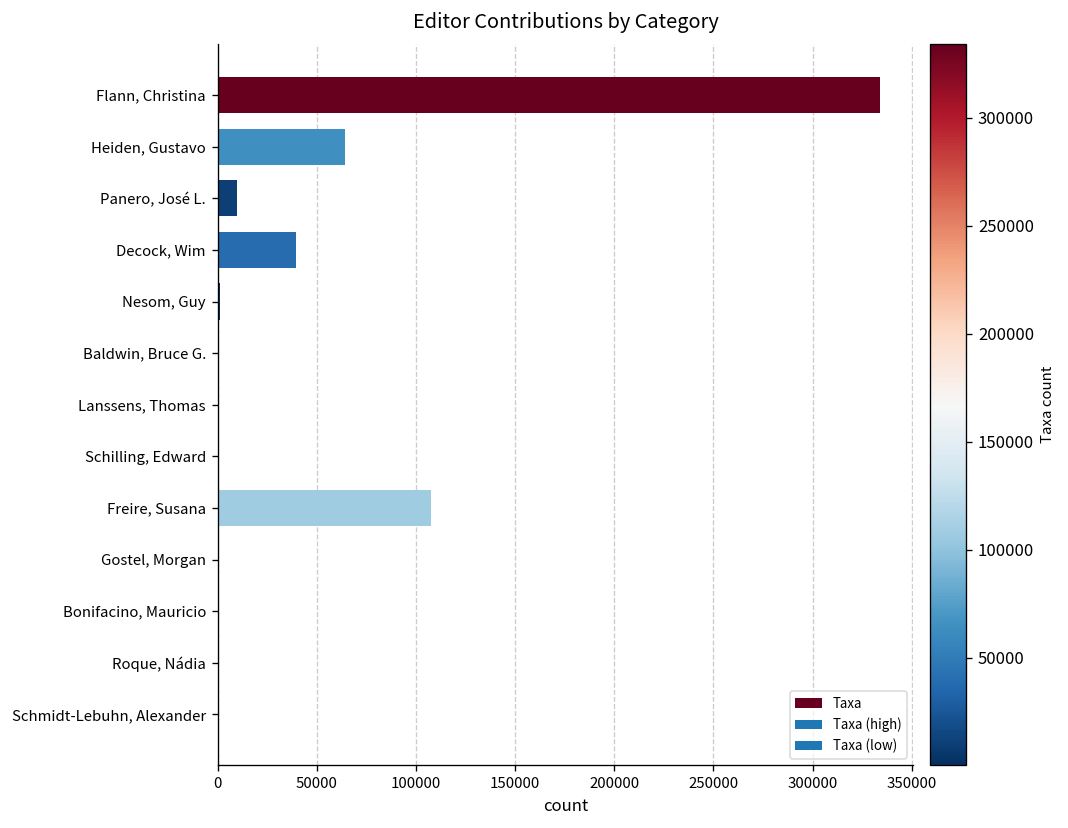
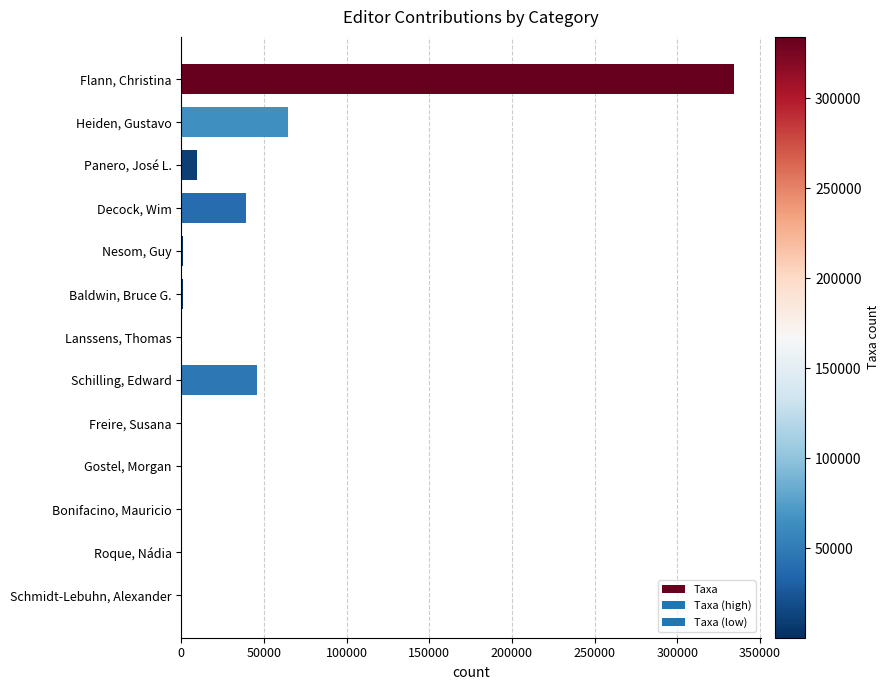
  {
    "Flann, Christina": 334000,
    "Heiden, Gustavo": 64000,
    "Panero, José L.": 10000,
    "Decock, Wim": 39000,
-   "Schilling, Edward": 0,
-   "Freire, Susana": 107000
+   "Schilling, Edward": 46000,
+   "Freire, Susana": 0
  }
